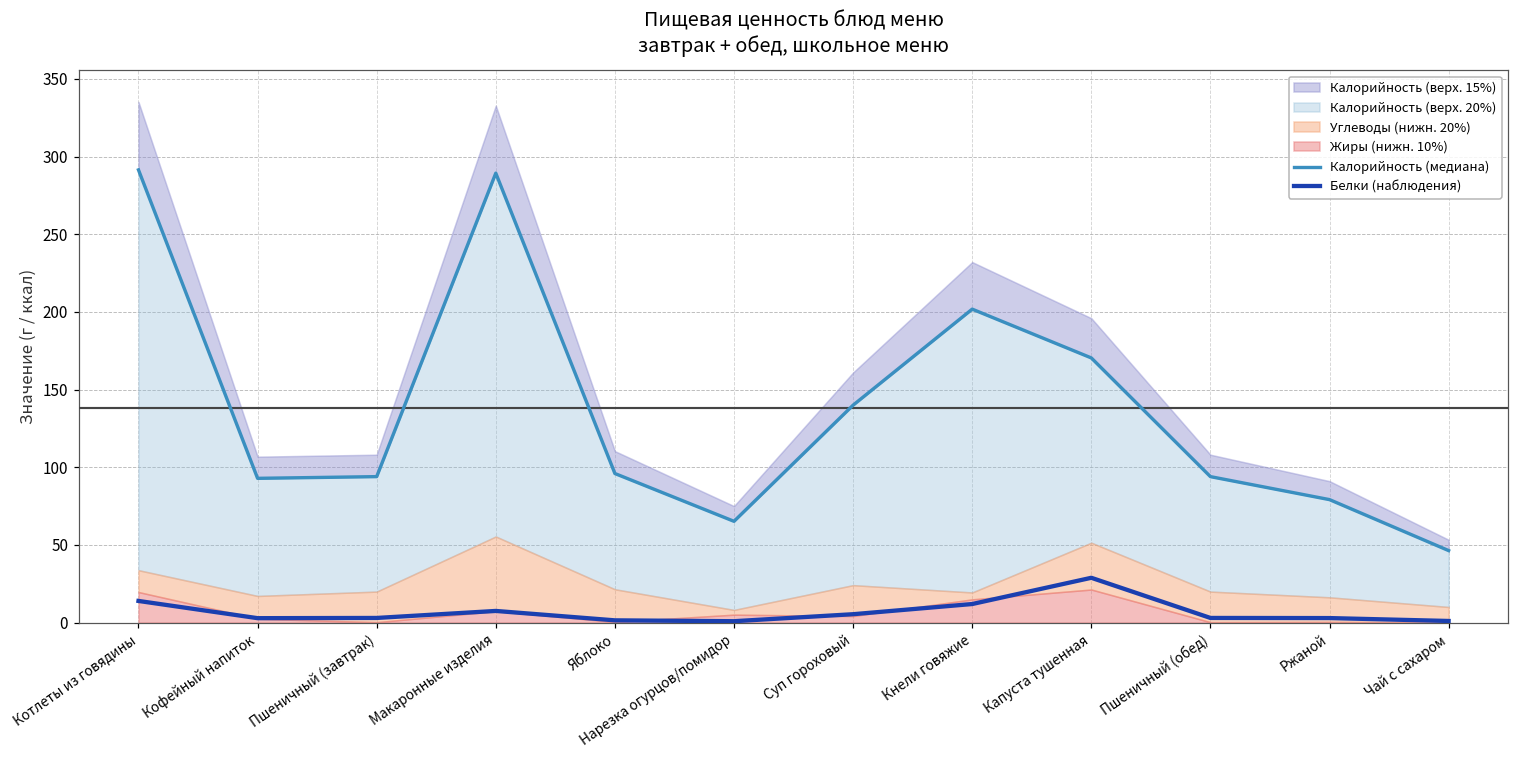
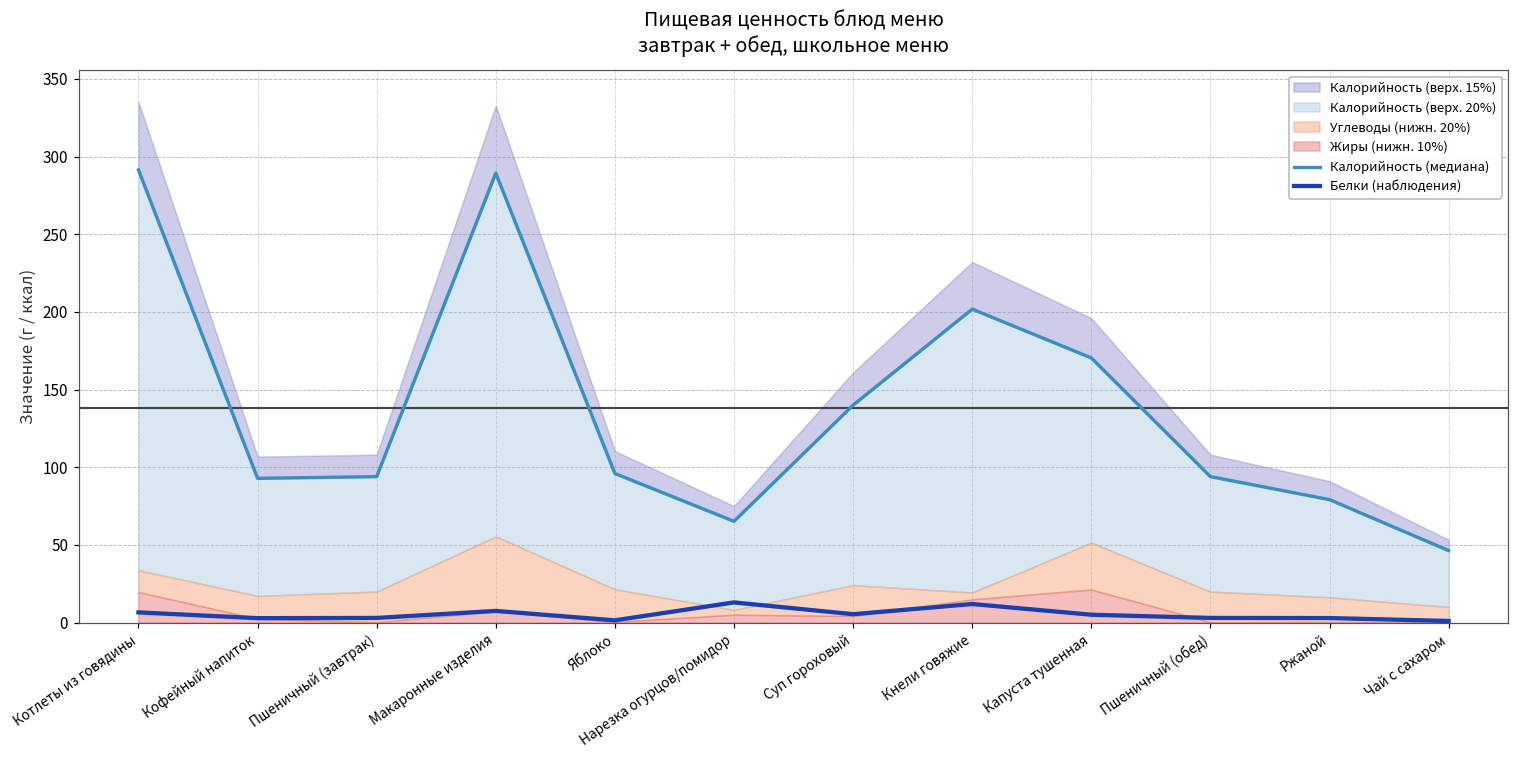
  {
    "Белки (наблюдения)": {
-     "Котлеты из говядины": 14,
+     "Котлеты из говядины": 7,
      "Пшеничный (завтрак)": 3,
-     "Нарезка огурцов/помидор": 1,
+     "Нарезка огурцов/помидор": 13,
      "Кнели говяжие": 12,
-     "Капуста тушенная": 29,
+     "Капуста тушенная": 5,
      "Пшеничный (обед)": 3,
      "Ржаной": 3
    }
  }
